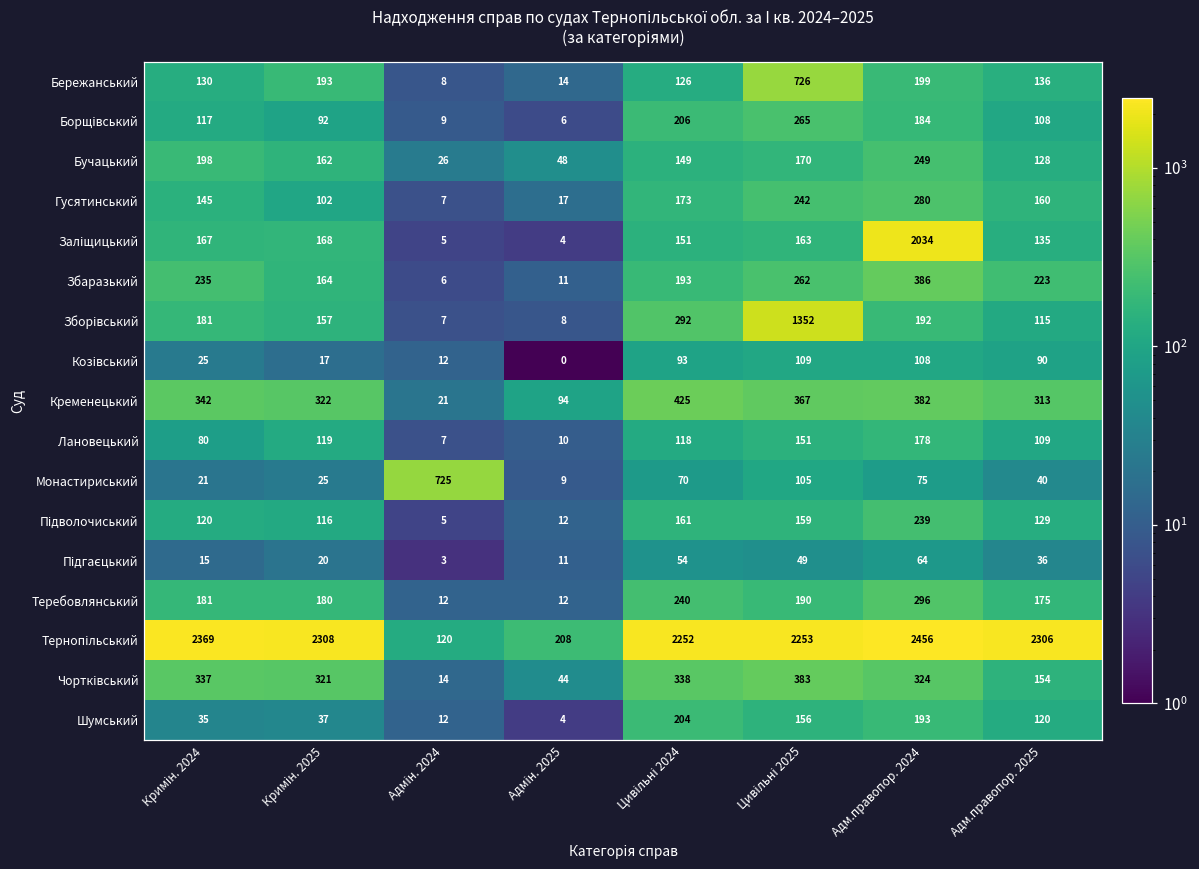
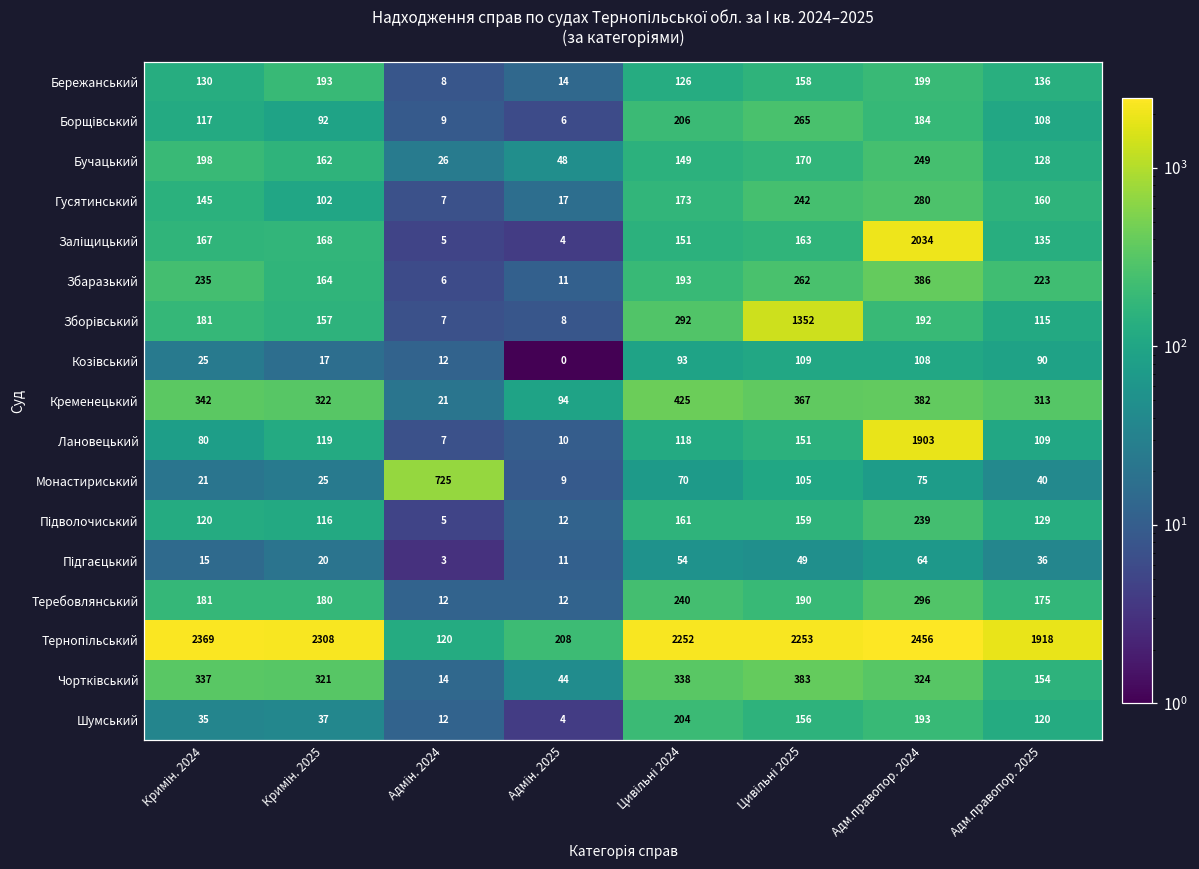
  {
    "Бережанський": {
      "Кримін. 2024": 130,
      "Кримін. 2025": 193,
      "Адмін. 2024": 8,
      "Адмін. 2025": 14,
      "Цивільні 2024": 126,
-     "Цивільні 2025": 726,
+     "Цивільні 2025": 158,
      "Адм.правопор. 2024": 199,
      "Адм.правопор. 2025": 136
    },
    "Борщівський": {
      "Кримін. 2024": 117,
      "Кримін. 2025": 92,
      "Адмін. 2024": 9,
      "Адмін. 2025": 6,
      "Цивільні 2024": 206,
      "Цивільні 2025": 265,
      "Адм.правопор. 2024": 184,
      "Адм.правопор. 2025": 108
    },
    "Бучацький": {
      "Кримін. 2024": 198,
      "Кримін. 2025": 162,
      "Адмін. 2024": 26,
      "Адмін. 2025": 48,
      "Цивільні 2024": 149,
      "Цивільні 2025": 170,
      "Адм.правопор. 2024": 249,
      "Адм.правопор. 2025": 128
    },
    "Гусятинський": {
      "Кримін. 2024": 145,
      "Кримін. 2025": 102,
      "Адмін. 2024": 7,
      "Адмін. 2025": 17,
      "Цивільні 2024": 173,
      "Цивільні 2025": 242,
      "Адм.правопор. 2024": 280,
      "Адм.правопор. 2025": 160
    },
    "Заліщицький": {
      "Кримін. 2024": 167,
      "Кримін. 2025": 168,
      "Адмін. 2024": 5,
      "Адмін. 2025": 4,
      "Цивільні 2024": 151,
      "Цивільні 2025": 163,
      "Адм.правопор. 2024": 2034,
      "Адм.правопор. 2025": 135
    },
    "Збаразький": {
      "Кримін. 2024": 235,
      "Кримін. 2025": 164,
      "Адмін. 2024": 6,
      "Адмін. 2025": 11,
      "Цивільні 2024": 193,
      "Цивільні 2025": 262,
      "Адм.правопор. 2024": 386,
      "Адм.правопор. 2025": 223
    },
    "Зборівський": {
      "Кримін. 2024": 181,
      "Кримін. 2025": 157,
      "Адмін. 2024": 7,
      "Адмін. 2025": 8,
      "Цивільні 2024": 292,
      "Цивільні 2025": 1352,
      "Адм.правопор. 2024": 192,
      "Адм.правопор. 2025": 115
    },
    "Козівський": {
      "Кримін. 2024": 25,
      "Кримін. 2025": 17,
      "Адмін. 2024": 12,
      "Адмін. 2025": 0,
      "Цивільні 2024": 93,
      "Цивільні 2025": 109,
      "Адм.правопор. 2024": 108,
      "Адм.правопор. 2025": 90
    },
    "Кременецький": {
      "Кримін. 2024": 342,
      "Кримін. 2025": 322,
      "Адмін. 2024": 21,
      "Адмін. 2025": 94,
      "Цивільні 2024": 425,
      "Цивільні 2025": 367,
      "Адм.правопор. 2024": 382,
      "Адм.правопор. 2025": 313
    },
    "Лановецький": {
      "Кримін. 2024": 80,
      "Кримін. 2025": 119,
      "Адмін. 2024": 7,
      "Адмін. 2025": 10,
      "Цивільні 2024": 118,
      "Цивільні 2025": 151,
-     "Адм.правопор. 2024": 178,
+     "Адм.правопор. 2024": 1903,
      "Адм.правопор. 2025": 109
    },
    "Монастириський": {
      "Кримін. 2024": 21,
      "Кримін. 2025": 25,
      "Адмін. 2024": 725,
      "Адмін. 2025": 9,
      "Цивільні 2024": 70,
      "Цивільні 2025": 105,
      "Адм.правопор. 2024": 75,
      "Адм.правопор. 2025": 40
    },
    "Підволочиський": {
      "Кримін. 2024": 120,
      "Кримін. 2025": 116,
      "Адмін. 2024": 5,
      "Адмін. 2025": 12,
      "Цивільні 2024": 161,
      "Цивільні 2025": 159,
      "Адм.правопор. 2024": 239,
      "Адм.правопор. 2025": 129
    },
    "Підгаєцький": {
      "Кримін. 2024": 15,
      "Кримін. 2025": 20,
      "Адмін. 2024": 3,
      "Адмін. 2025": 11,
      "Цивільні 2024": 54,
      "Цивільні 2025": 49,
      "Адм.правопор. 2024": 64,
      "Адм.правопор. 2025": 36
    },
    "Теребовлянський": {
      "Кримін. 2024": 181,
      "Кримін. 2025": 180,
      "Адмін. 2024": 12,
      "Адмін. 2025": 12,
      "Цивільні 2024": 240,
      "Цивільні 2025": 190,
      "Адм.правопор. 2024": 296,
      "Адм.правопор. 2025": 175
    },
    "Тернопільський": {
      "Кримін. 2024": 2369,
      "Кримін. 2025": 2308,
      "Адмін. 2024": 120,
      "Адмін. 2025": 208,
      "Цивільні 2024": 2252,
      "Цивільні 2025": 2253,
      "Адм.правопор. 2024": 2456,
-     "Адм.правопор. 2025": 2306
+     "Адм.правопор. 2025": 1918
    },
    "Чортківський": {
      "Кримін. 2024": 337,
      "Кримін. 2025": 321,
      "Адмін. 2024": 14,
      "Адмін. 2025": 44,
      "Цивільні 2024": 338,
      "Цивільні 2025": 383,
      "Адм.правопор. 2024": 324,
      "Адм.правопор. 2025": 154
    },
    "Шумський": {
      "Кримін. 2024": 35,
      "Кримін. 2025": 37,
      "Адмін. 2024": 12,
      "Адмін. 2025": 4,
      "Цивільні 2024": 204,
      "Цивільні 2025": 156,
      "Адм.правопор. 2024": 193,
      "Адм.правопор. 2025": 120
    }
  }
